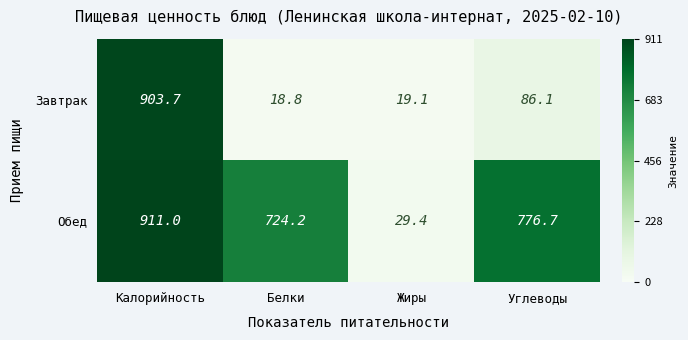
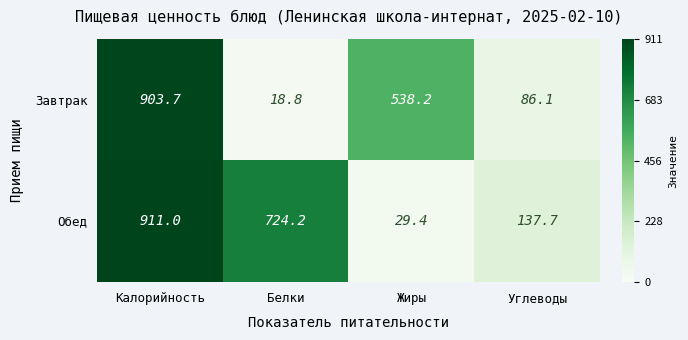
  {
    "Завтрак": {
      "Калорийность": 903.7,
      "Белки": 18.8,
-     "Жиры": 19.1,
+     "Жиры": 538.2,
      "Углеводы": 86.1
    },
    "Обед": {
      "Калорийность": 911.0,
      "Белки": 724.2,
      "Жиры": 29.4,
-     "Углеводы": 776.7
+     "Углеводы": 137.7
    }
  }
